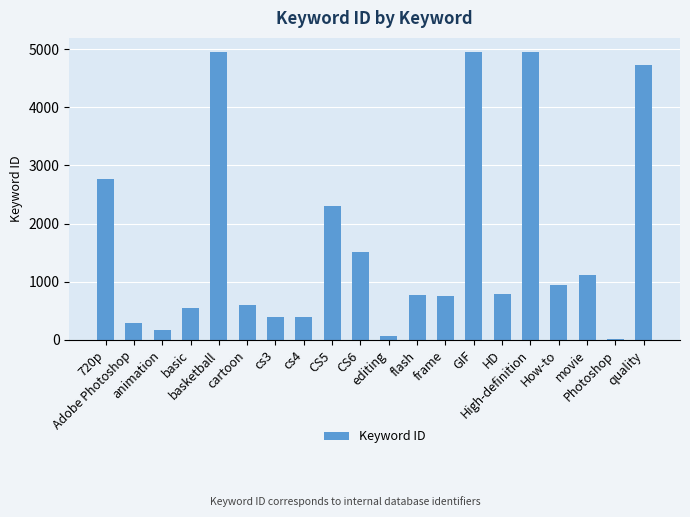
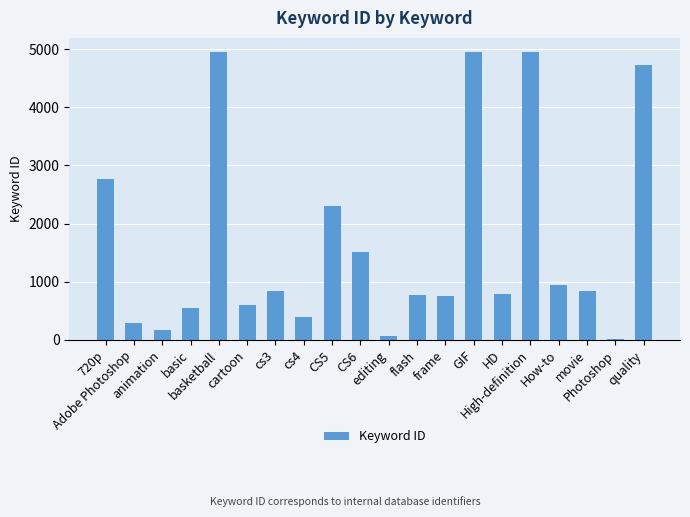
  {
    "720p": 2800,
    "Adobe Photoshop": 300,
    "animation": 200,
    "basic": 500,
    "basketball": 4900,
    "cartoon": 600,
-   "cs3": 400,
+   "cs3": 800,
    "cs4": 400,
    "CS5": 2300,
    "CS6": 1500,
    "editing": 100,
    "flash": 800,
    "frame": 800,
    "GIF": 4900,
    "HD": 800,
    "High-definition": 4900,
    "How-to": 1000,
-   "movie": 1100,
+   "movie": 800,
    "quality": 4700
  }
